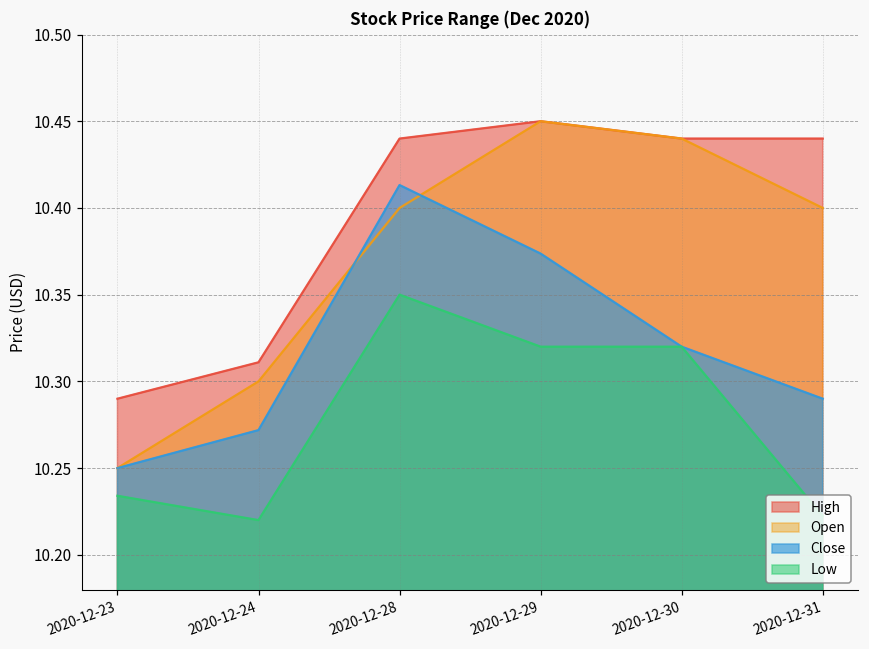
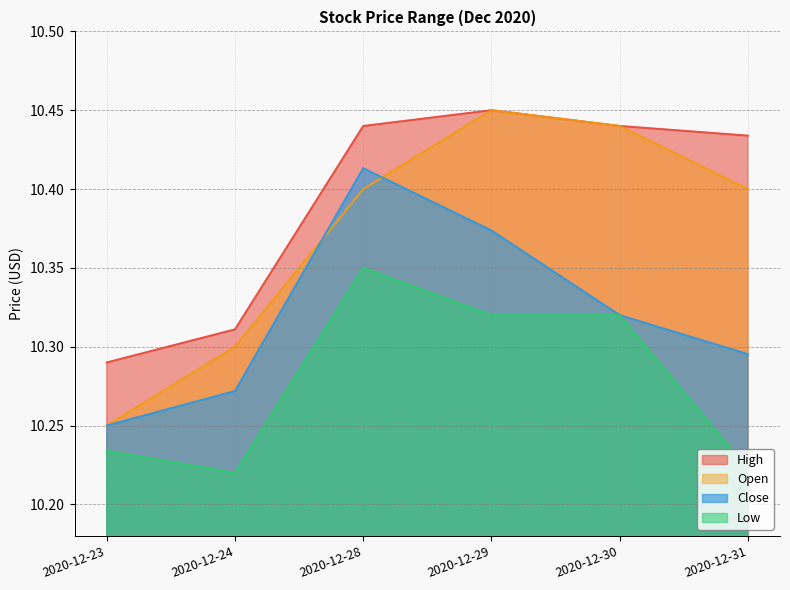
  {
    "High": {
      "2020-12-23": 10.290,
      "2020-12-24": 10.311,
      "2020-12-28": 10.440,
-     "2020-12-31": 10.440
+     "2020-12-31": 10.434
    },
    "Open": {
      "2020-12-24": 10.300,
      "2020-12-28": 10.400,
      "2020-12-31": 10.400
    },
    "Close": {
      "2020-12-24": 10.272,
      "2020-12-28": 10.413,
      "2020-12-29": 10.374,
-     "2020-12-31": 10.290
+     "2020-12-31": 10.295
    },
    "Low": {
      "2020-12-23": 10.234,
      "2020-12-24": 10.220,
      "2020-12-28": 10.350,
      "2020-12-29": 10.320
    }
  }
